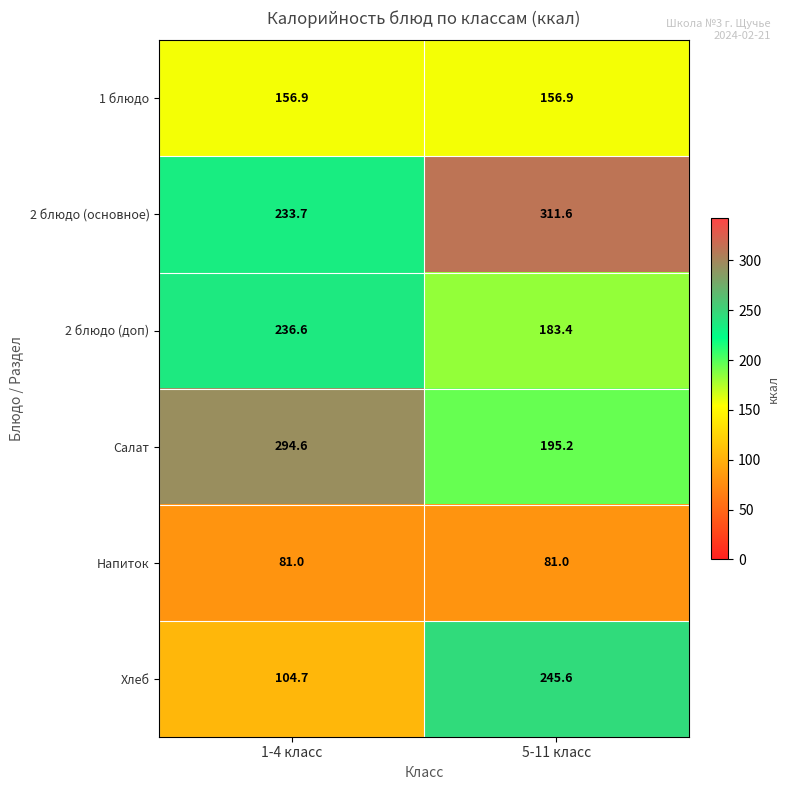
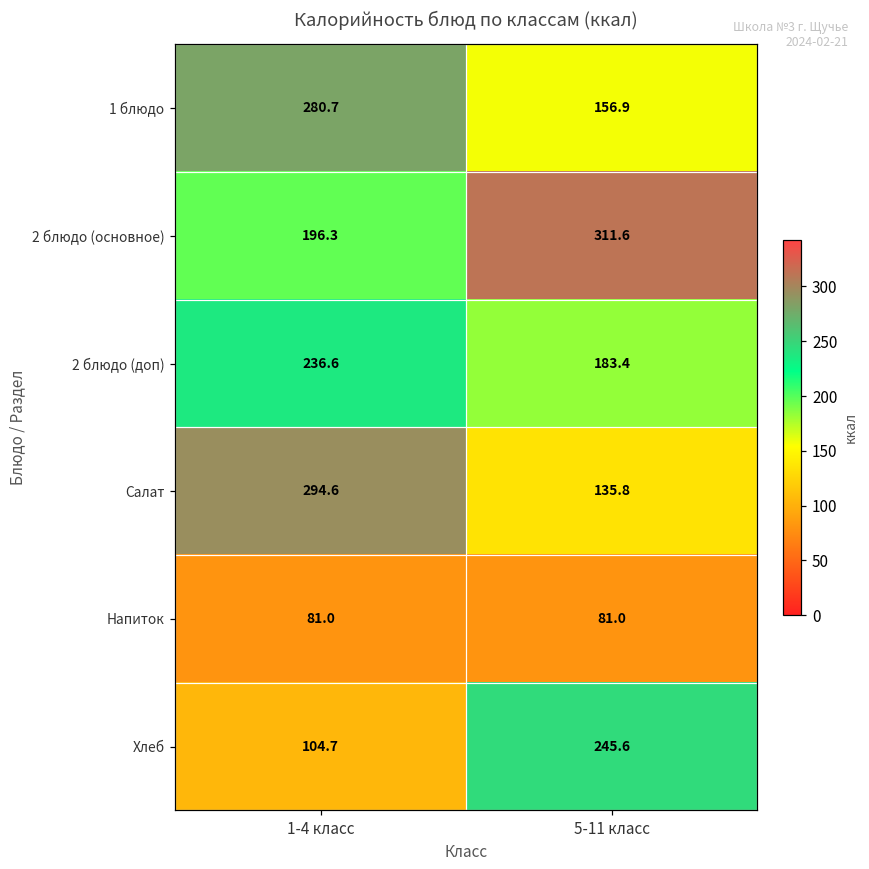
  {
    "1 блюдо": {
-     "1-4 класс": 156.9,
+     "1-4 класс": 280.7,
      "5-11 класс": 156.9
    },
    "2 блюдо (основное)": {
-     "1-4 класс": 233.7,
+     "1-4 класс": 196.3,
      "5-11 класс": 311.6
    },
    "2 блюдо (доп)": {
      "1-4 класс": 236.6,
      "5-11 класс": 183.4
    },
    "Салат": {
      "1-4 класс": 294.6,
-     "5-11 класс": 195.2
+     "5-11 класс": 135.8
    },
    "Напиток": {
      "1-4 класс": 81.0,
      "5-11 класс": 81.0
    },
    "Хлеб": {
      "1-4 класс": 104.7,
      "5-11 класс": 245.6
    }
  }
